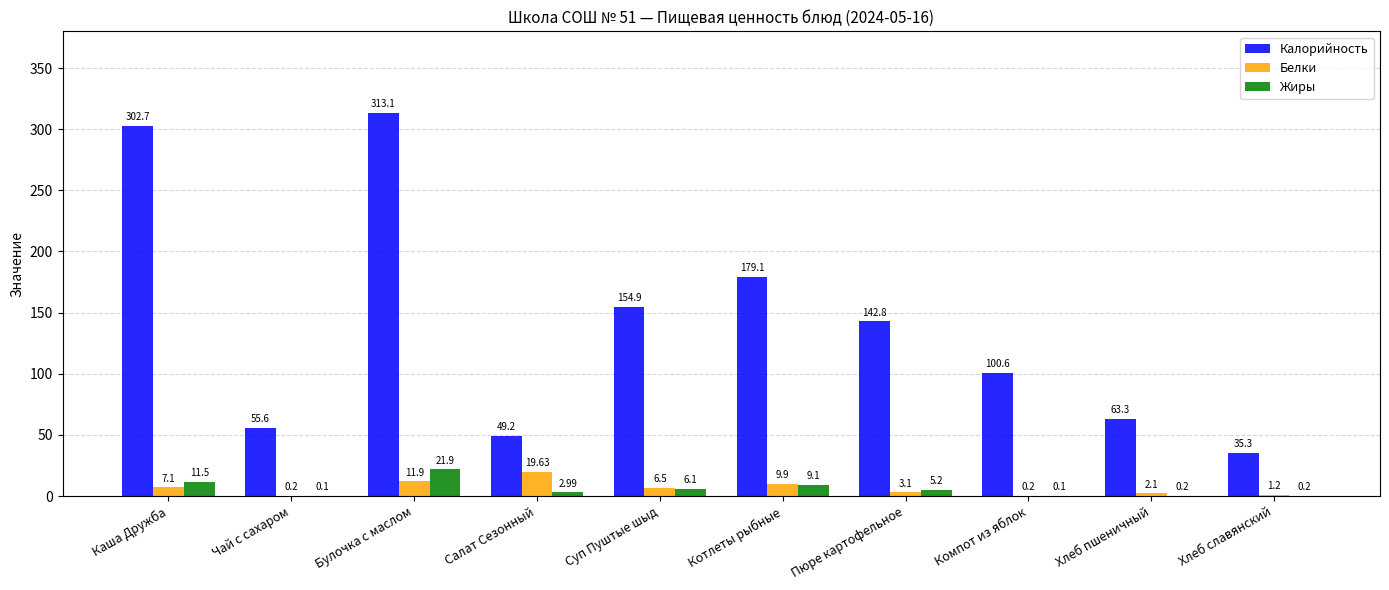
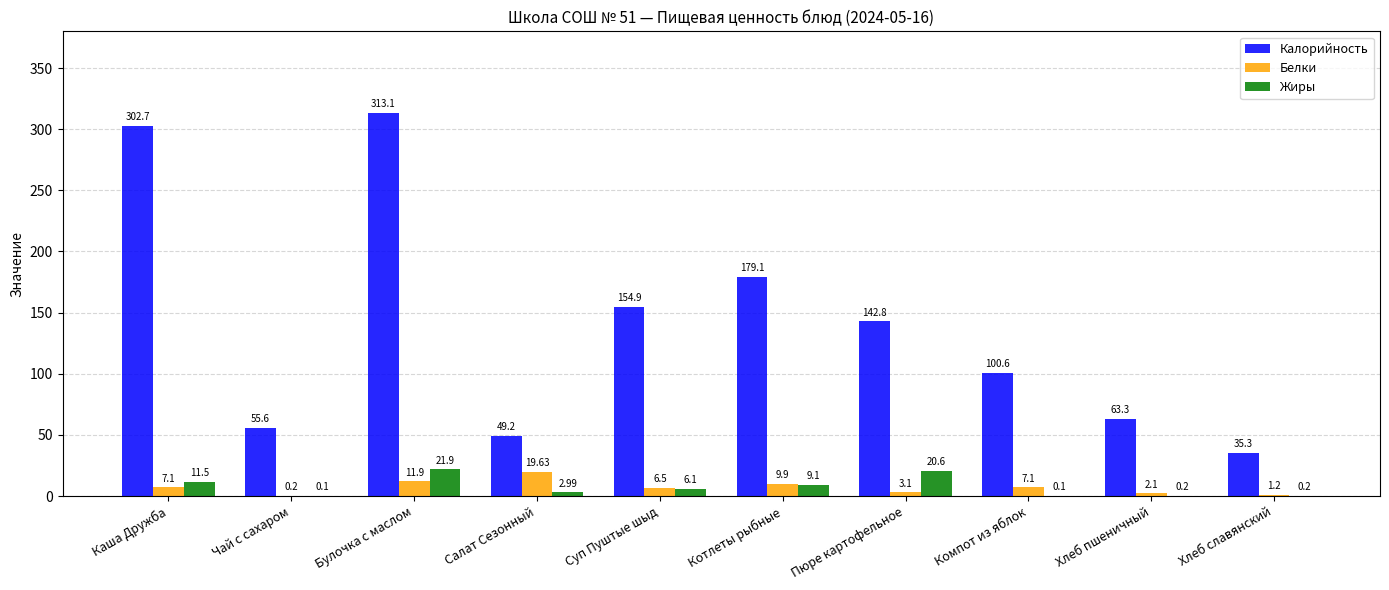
  {
    "Калорийность": {
      "Каша Дружба": 302.7,
      "Чай с сахаром": 55.6,
      "Булочка с маслом": 313.1,
      "Салат Сезонный": 49.2,
      "Суп Пуштые шыд": 154.9,
      "Котлеты рыбные": 179.1,
      "Пюре картофельное": 142.8,
      "Компот из яблок": 100.6,
      "Хлеб пшеничный": 63.3,
      "Хлеб славянский": 35.3
    },
    "Белки": {
      "Каша Дружба": 7.1,
      "Чай с сахаром": 0.2,
      "Булочка с маслом": 11.9,
      "Салат Сезонный": 19.63,
      "Суп Пуштые шыд": 6.5,
      "Котлеты рыбные": 9.9,
      "Пюре картофельное": 3.1,
-     "Компот из яблок": 0.2,
+     "Компот из яблок": 7.1,
      "Хлеб пшеничный": 2.1,
      "Хлеб славянский": 1.2
    },
    "Жиры": {
      "Каша Дружба": 11.5,
      "Чай с сахаром": 0.1,
      "Булочка с маслом": 21.9,
      "Салат Сезонный": 2.99,
      "Суп Пуштые шыд": 6.1,
      "Котлеты рыбные": 9.1,
-     "Пюре картофельное": 5.2,
+     "Пюре картофельное": 20.6,
      "Компот из яблок": 0.1,
      "Хлеб пшеничный": 0.2,
      "Хлеб славянский": 0.2
    }
  }
